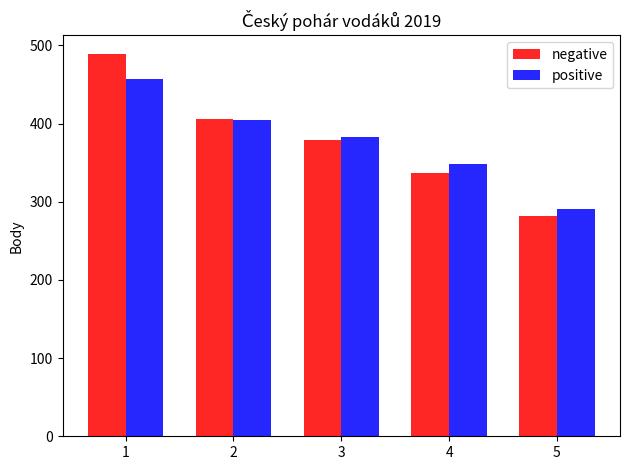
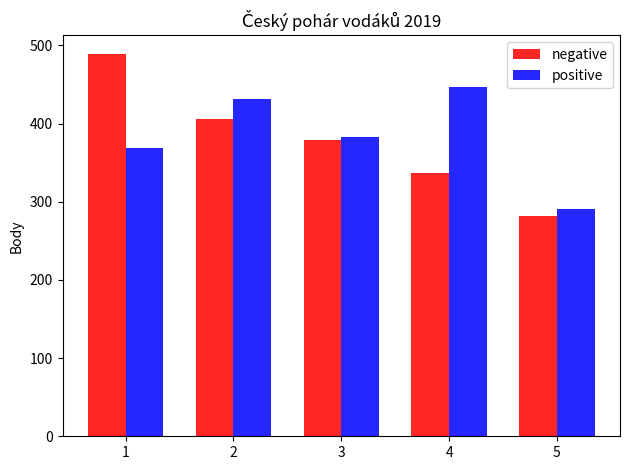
  {
    "negative": {
      "1": 490,
      "2": 410,
      "3": 380,
      "4": 340,
      "5": 280
    },
    "positive": {
-     "1": 460,
-     "2": 400,
+     "1": 370,
+     "2": 430,
      "3": 380,
-     "4": 350,
+     "4": 450,
      "5": 290
    }
  }
